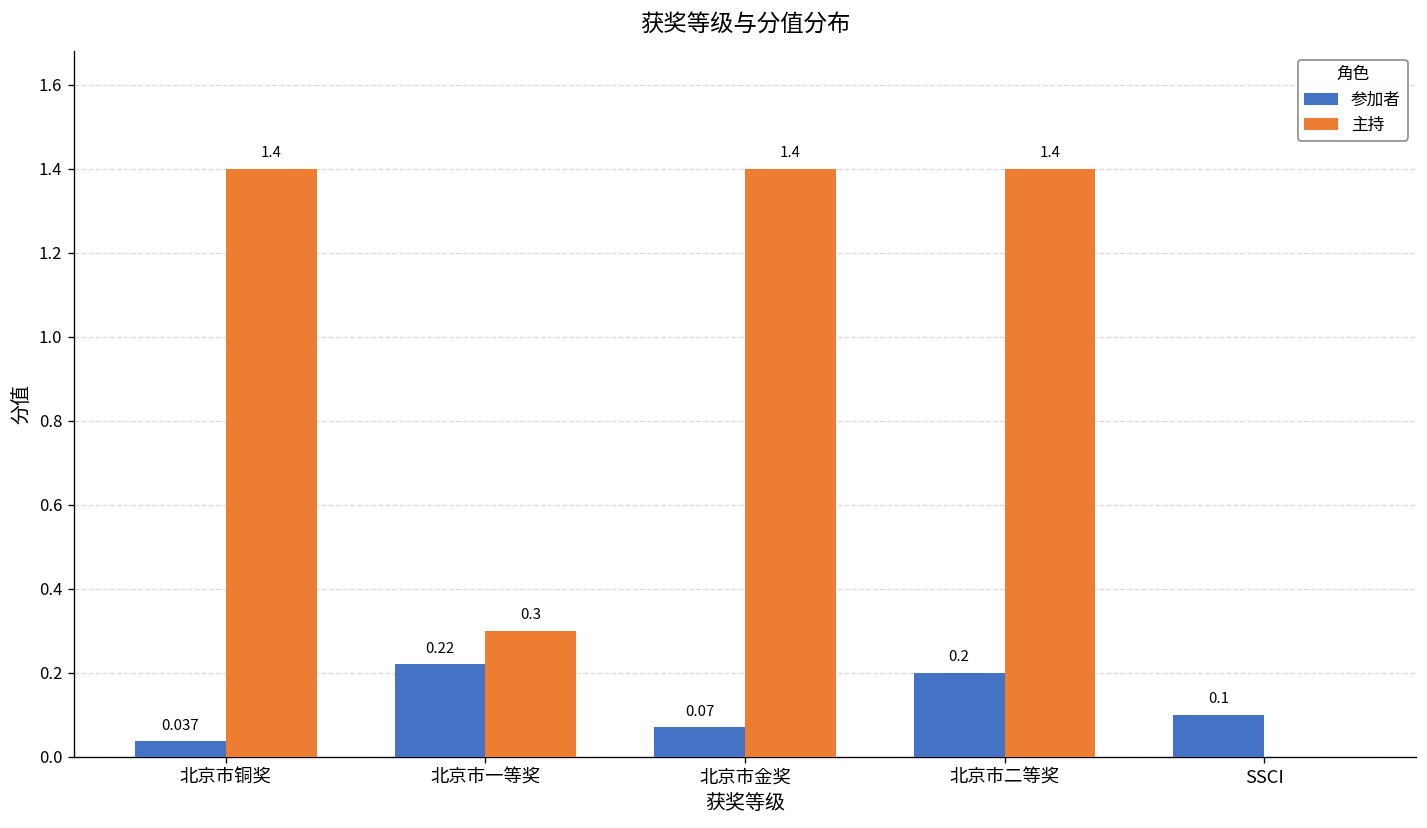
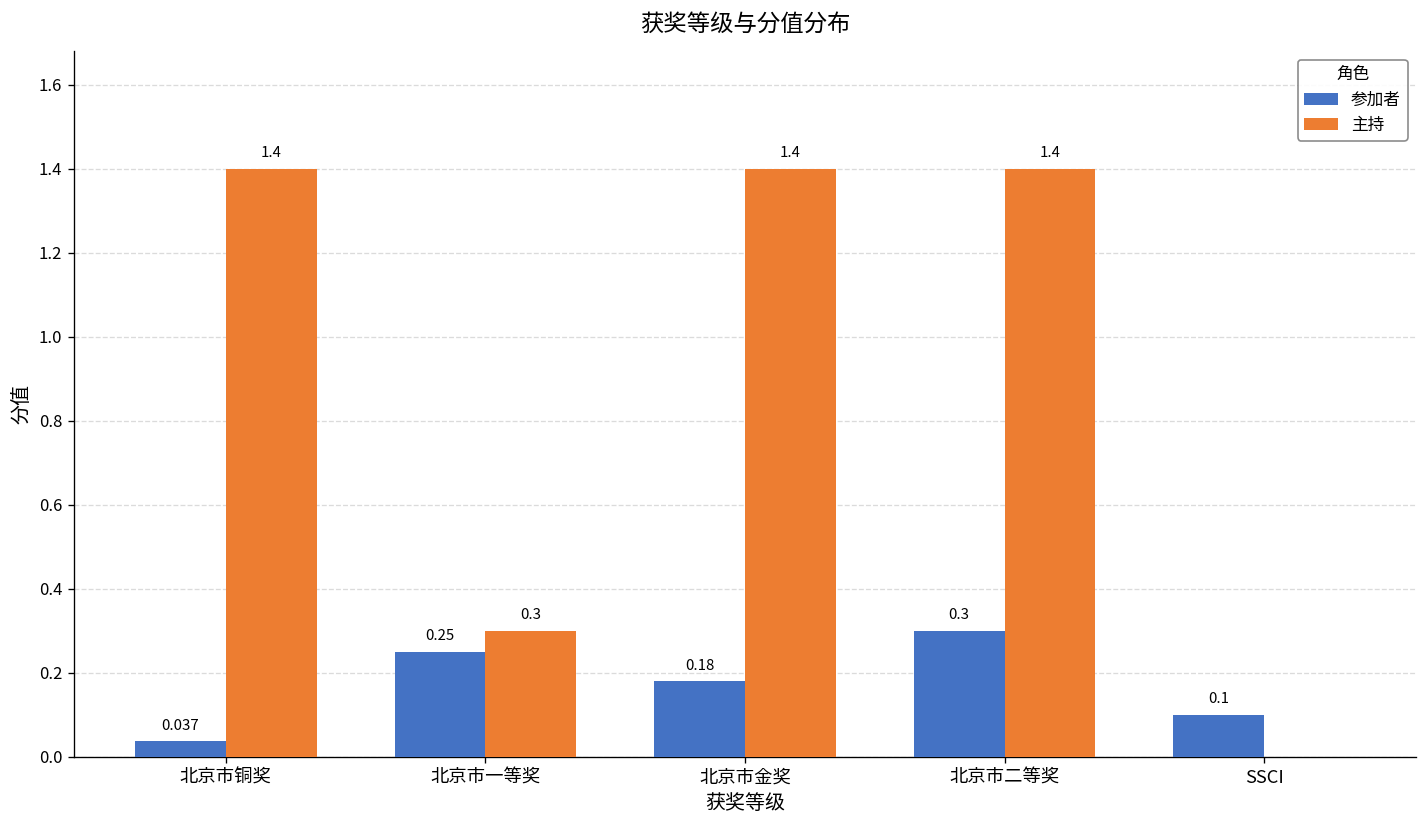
  {
    "参加者": {
      "北京市铜奖": 0.037,
-     "北京市一等奖": 0.22,
-     "北京市金奖": 0.07,
-     "北京市二等奖": 0.2,
+     "北京市一等奖": 0.25,
+     "北京市金奖": 0.18,
+     "北京市二等奖": 0.3,
      "SSCI": 0.1
    },
    "主持": {
      "北京市铜奖": 1.4,
      "北京市一等奖": 0.3,
      "北京市金奖": 1.4,
      "北京市二等奖": 1.4
    }
  }
